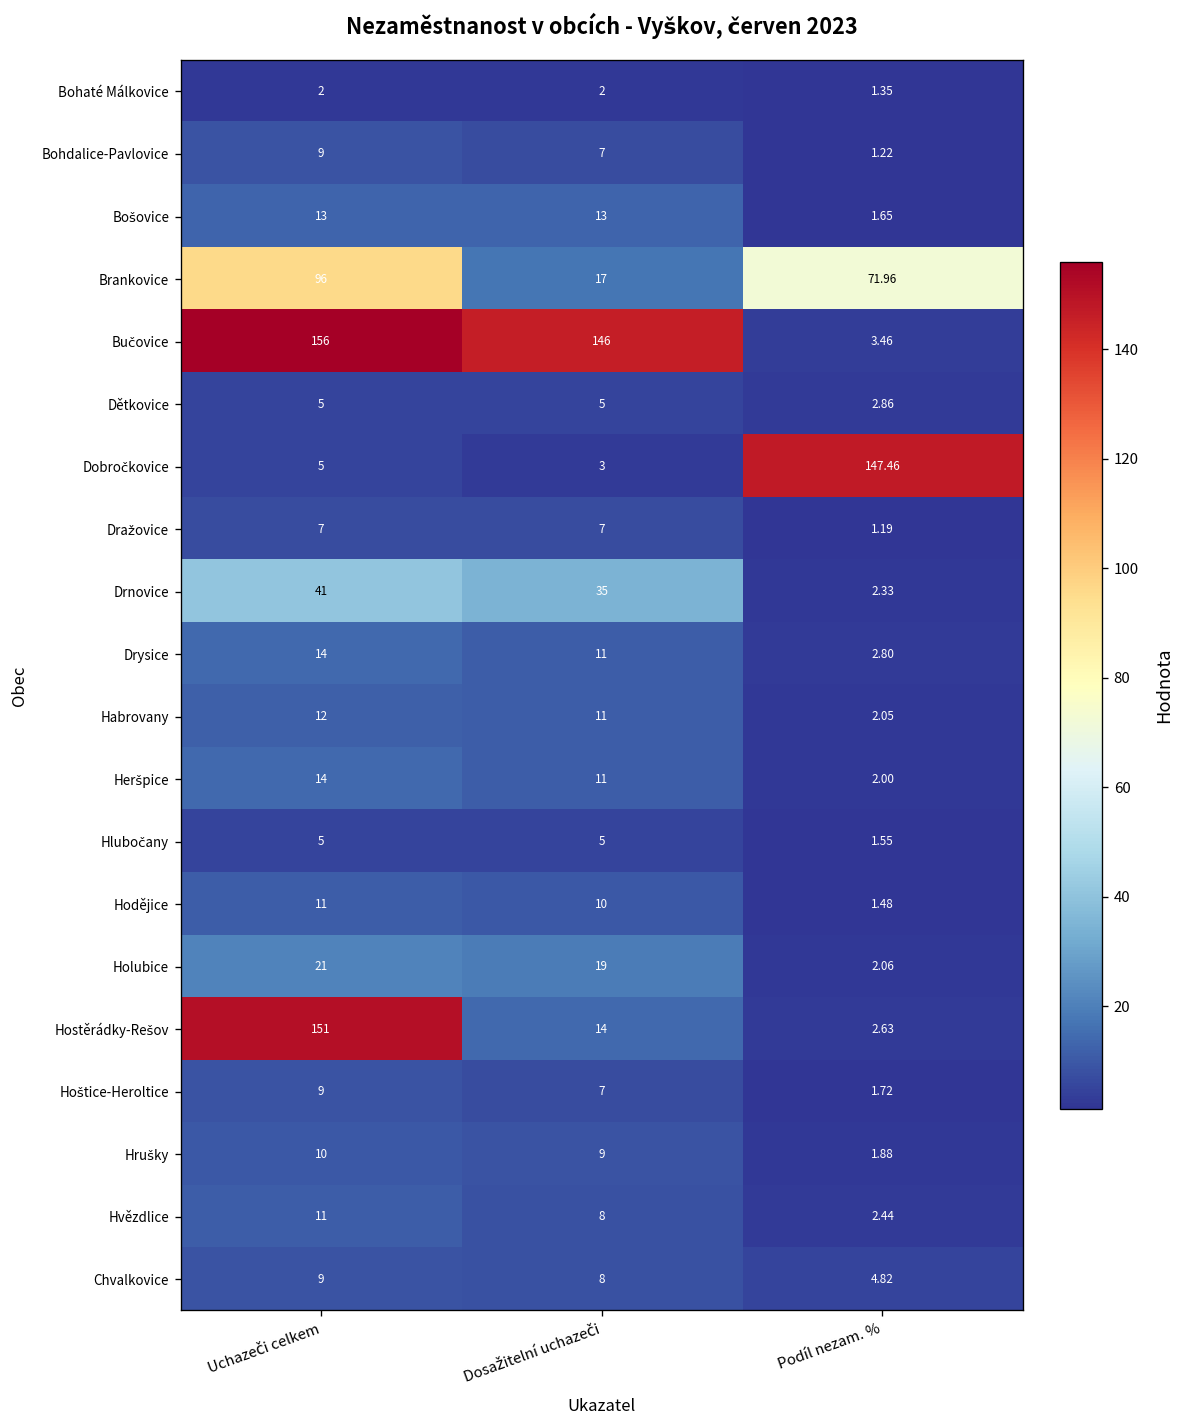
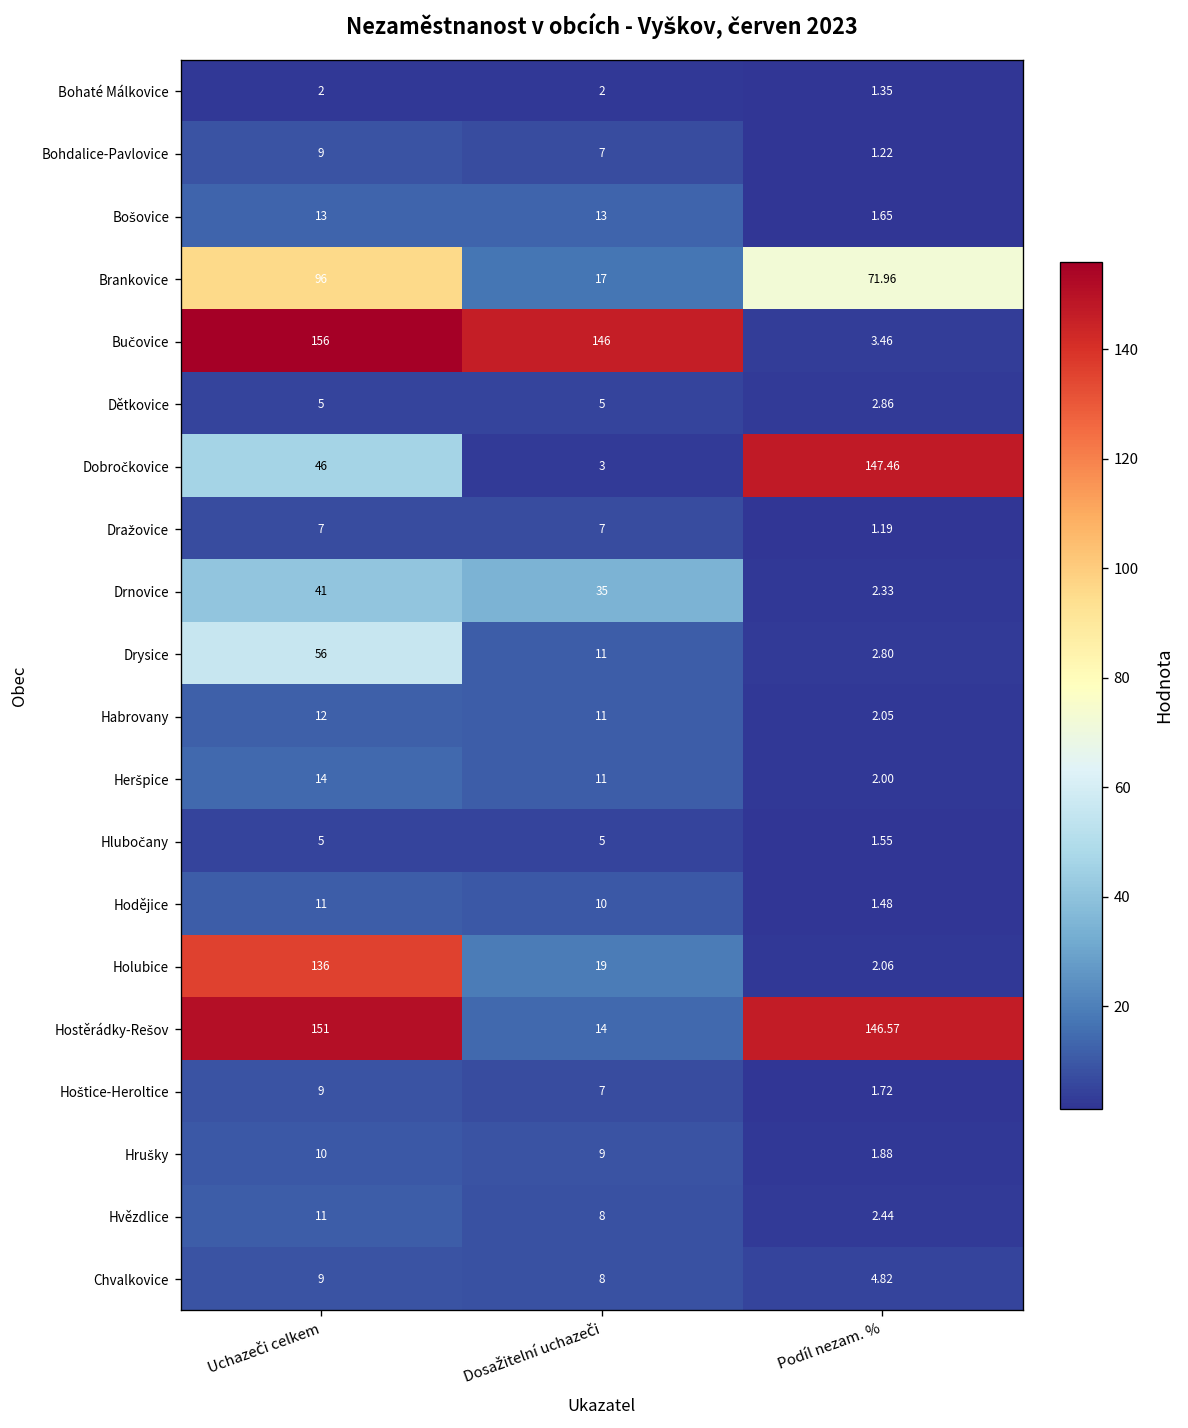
  {
    "Bohaté Málkovice": {
      "Uchazeči celkem": 2,
      "Dosažitelní uchazeči": 2,
      "Podíl nezam. %": 1.35
    },
    "Bohdalice-Pavlovice": {
      "Uchazeči celkem": 9,
      "Dosažitelní uchazeči": 7,
      "Podíl nezam. %": 1.22
    },
    "Bošovice": {
      "Uchazeči celkem": 13,
      "Dosažitelní uchazeči": 13,
      "Podíl nezam. %": 1.65
    },
    "Brankovice": {
      "Uchazeči celkem": 96,
      "Dosažitelní uchazeči": 17,
      "Podíl nezam. %": 71.96
    },
    "Bučovice": {
      "Uchazeči celkem": 156,
      "Dosažitelní uchazeči": 146,
      "Podíl nezam. %": 3.46
    },
    "Dětkovice": {
      "Uchazeči celkem": 5,
      "Dosažitelní uchazeči": 5,
      "Podíl nezam. %": 2.86
    },
    "Dobročkovice": {
-     "Uchazeči celkem": 5,
+     "Uchazeči celkem": 46,
      "Dosažitelní uchazeči": 3,
      "Podíl nezam. %": 147.46
    },
    "Dražovice": {
      "Uchazeči celkem": 7,
      "Dosažitelní uchazeči": 7,
      "Podíl nezam. %": 1.19
    },
    "Drnovice": {
      "Uchazeči celkem": 41,
      "Dosažitelní uchazeči": 35,
      "Podíl nezam. %": 2.33
    },
    "Drysice": {
-     "Uchazeči celkem": 14,
+     "Uchazeči celkem": 56,
      "Dosažitelní uchazeči": 11,
      "Podíl nezam. %": 2.80
    },
    "Habrovany": {
      "Uchazeči celkem": 12,
      "Dosažitelní uchazeči": 11,
      "Podíl nezam. %": 2.05
    },
    "Heršpice": {
      "Uchazeči celkem": 14,
      "Dosažitelní uchazeči": 11,
      "Podíl nezam. %": 2.00
    },
    "Hlubočany": {
      "Uchazeči celkem": 5,
      "Dosažitelní uchazeči": 5,
      "Podíl nezam. %": 1.55
    },
    "Hodějice": {
      "Uchazeči celkem": 11,
      "Dosažitelní uchazeči": 10,
      "Podíl nezam. %": 1.48
    },
    "Holubice": {
-     "Uchazeči celkem": 21,
+     "Uchazeči celkem": 136,
      "Dosažitelní uchazeči": 19,
      "Podíl nezam. %": 2.06
    },
    "Hostěrádky-Rešov": {
      "Uchazeči celkem": 151,
      "Dosažitelní uchazeči": 14,
-     "Podíl nezam. %": 2.63
+     "Podíl nezam. %": 146.57
    },
    "Hoštice-Heroltice": {
      "Uchazeči celkem": 9,
      "Dosažitelní uchazeči": 7,
      "Podíl nezam. %": 1.72
    },
    "Hrušky": {
      "Uchazeči celkem": 10,
      "Dosažitelní uchazeči": 9,
      "Podíl nezam. %": 1.88
    },
    "Hvězdlice": {
      "Uchazeči celkem": 11,
      "Dosažitelní uchazeči": 8,
      "Podíl nezam. %": 2.44
    },
    "Chvalkovice": {
      "Uchazeči celkem": 9,
      "Dosažitelní uchazeči": 8,
      "Podíl nezam. %": 4.82
    }
  }
